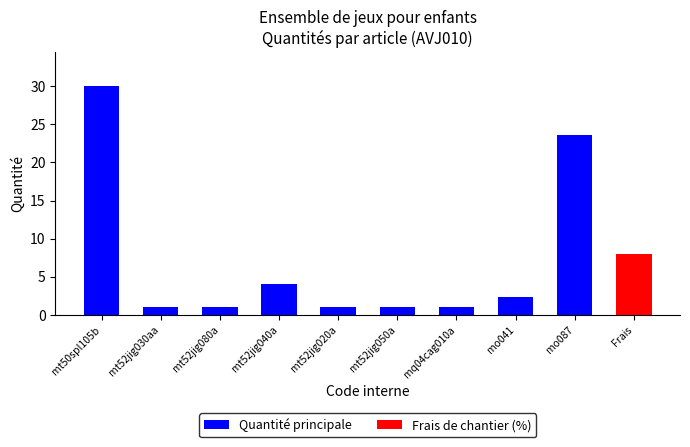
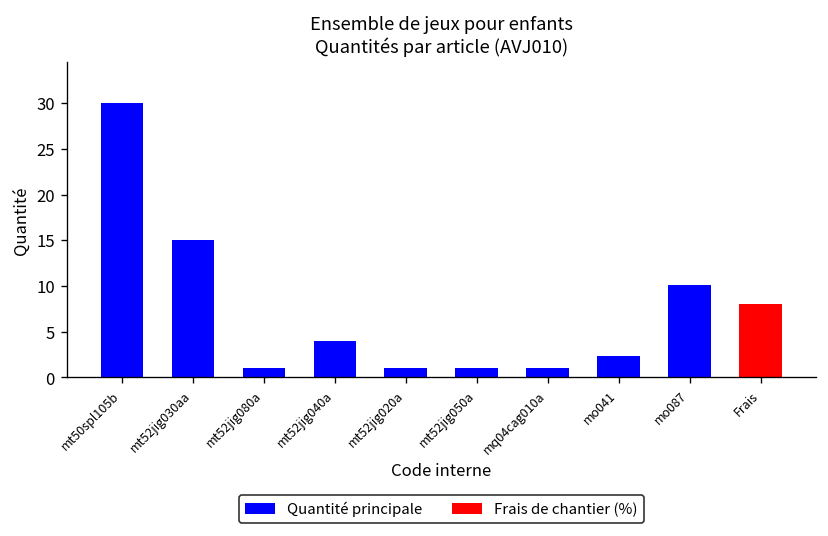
  {
    "Quantité principale": {
      "mt50spl105b": 30,
-     "mt52jig030aa": 1,
+     "mt52jig030aa": 15,
      "mt52jig080a": 1,
      "mt52jig040a": 4,
      "mt52jig020a": 1,
      "mt52jig050a": 1,
      "mq04cag010a": 1,
      "mo041": 2,
-     "mo087": 24
+     "mo087": 10
    },
    "Frais de chantier (%)": {
      "Frais": 8
    }
  }
